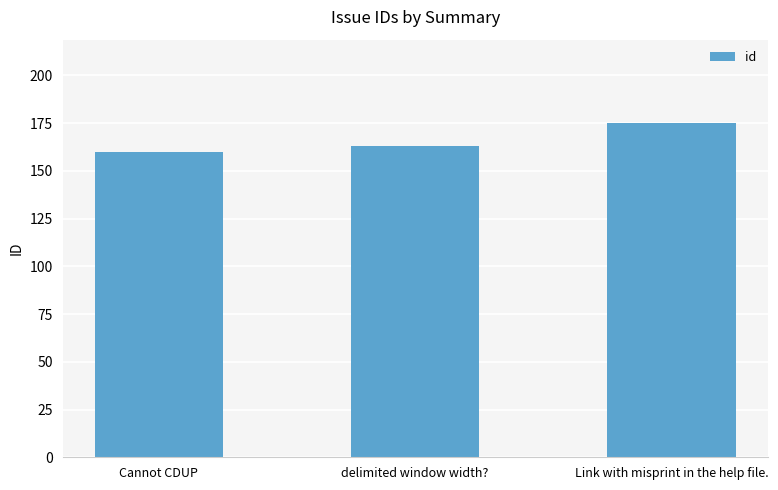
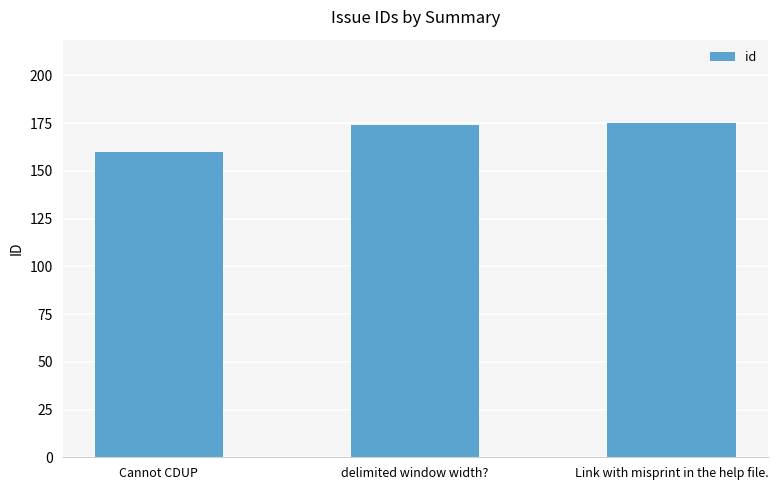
  {
    "Cannot CDUP": 160,
-   "delimited window width?": 163,
+   "delimited window width?": 174,
    "Link with misprint in the help file.": 175
  }
